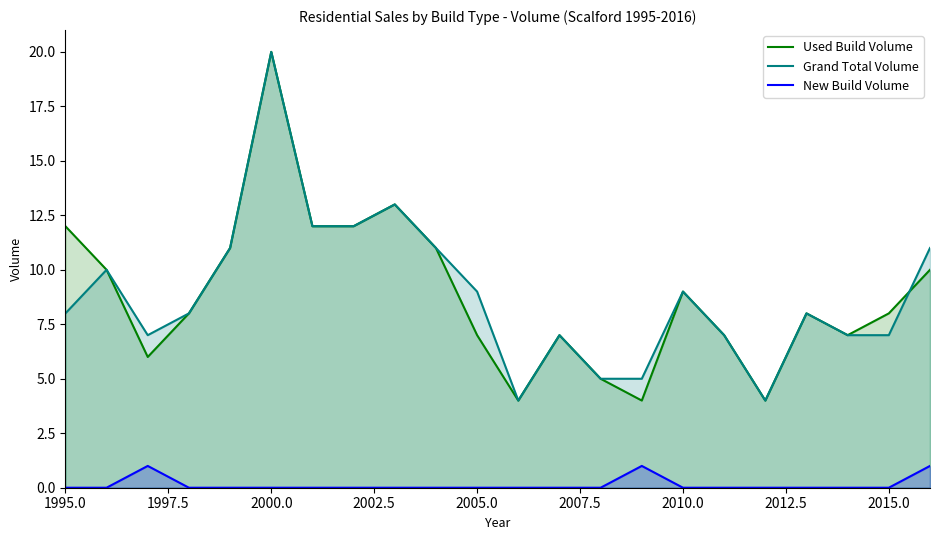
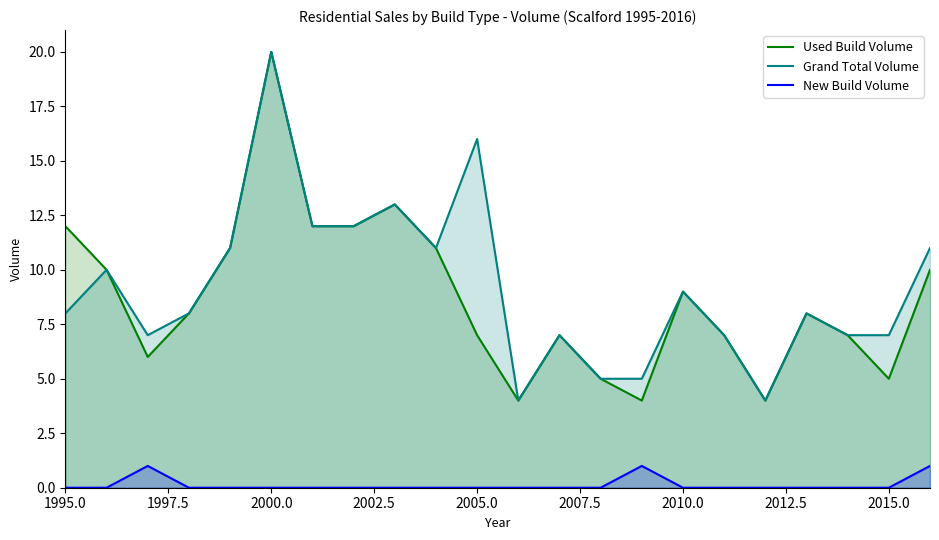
  {
    "Used Build Volume": {
      "1995.0": 12,
      "2005.0": 7,
-     "2015.0": 8
+     "2015.0": 5
    },
    "Grand Total Volume": {
      "1995.0": 8,
-     "2005.0": 9,
+     "2005.0": 16,
      "2015.0": 7
    },
    "New Build Volume": {
      "1995.0": 0,
      "2000.0": 0,
      "2005.0": 0,
      "2010.0": 0,
      "2015.0": 0
    }
  }
